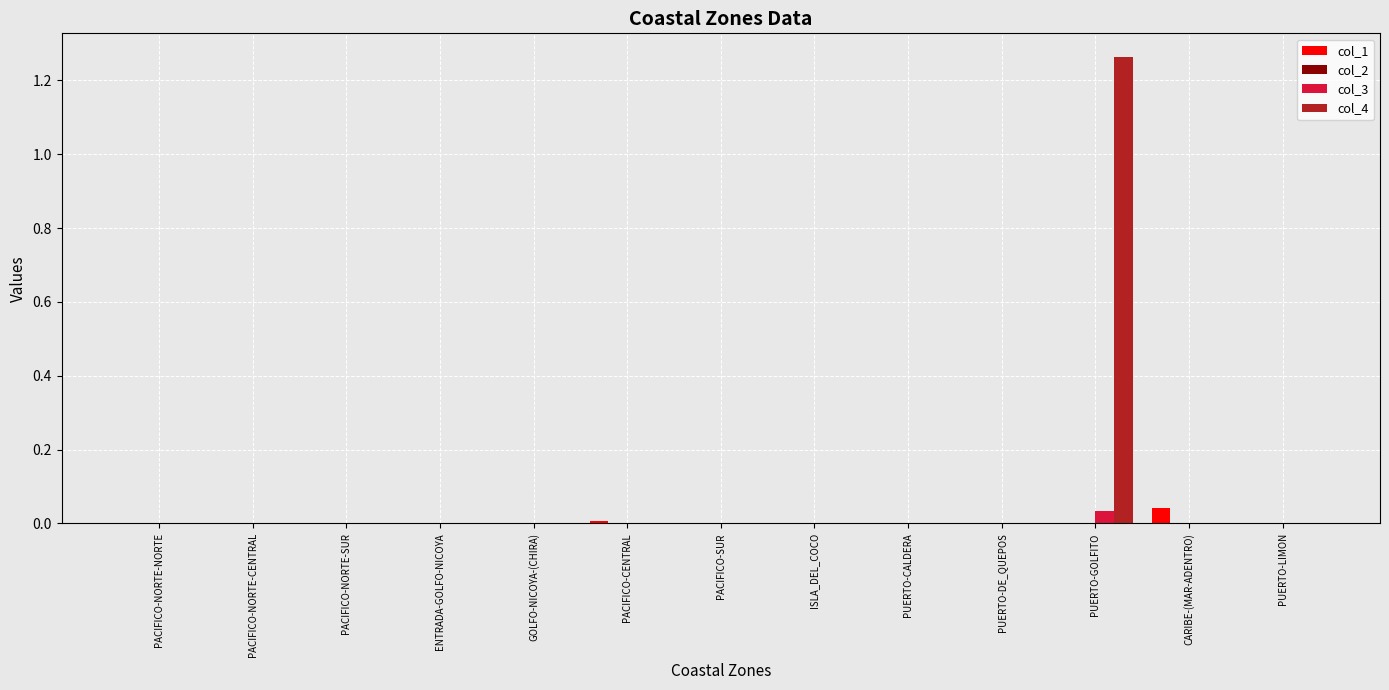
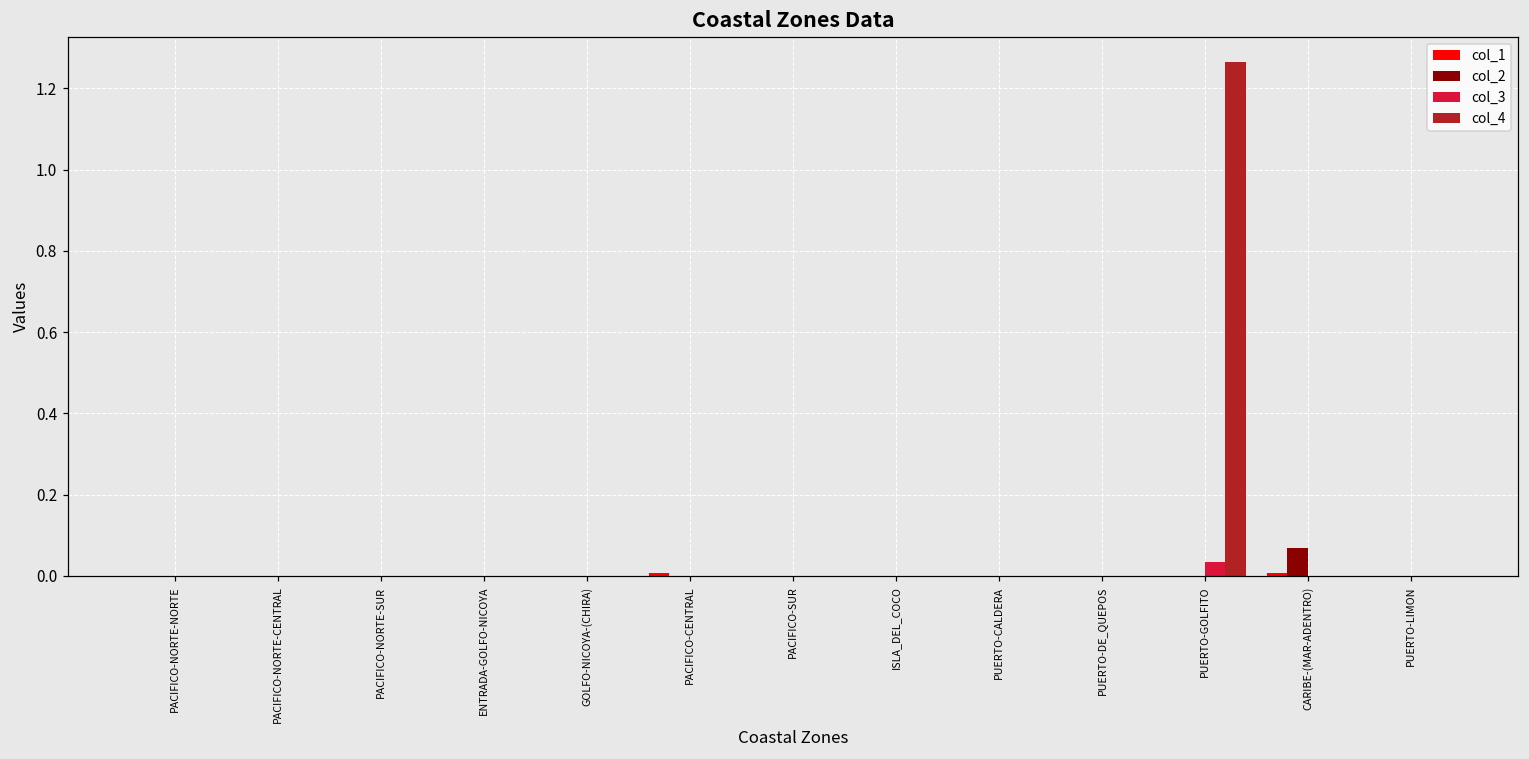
  {
    "col_1": {
      "PACIFICO-NORTE-NORTE": 0.00,
      "PACIFICO-NORTE-CENTRAL": 0.00,
      "PACIFICO-NORTE-SUR": 0.00,
      "ENTRADA-GOLFO-NICOYA": 0.00,
      "GOLFO-NICOYA-(CHIRA)": 0.00,
      "PACIFICO-CENTRAL": 0.01,
      "PACIFICO-SUR": 0.00,
      "ISLA_DEL_COCO": 0.00,
      "PUERTO-CALDERA": 0.00,
      "PUERTO-DE_QUEPOS": 0.00,
      "PUERTO-GOLFITO": 0.00,
-     "CARIBE-(MAR-ADENTRO)": 0.04,
+     "CARIBE-(MAR-ADENTRO)": 0.01,
      "PUERTO-LIMON": 0.00
    },
    "col_2": {
      "PACIFICO-NORTE-NORTE": 0.00,
      "PACIFICO-NORTE-CENTRAL": 0.00,
      "PACIFICO-NORTE-SUR": 0.00,
      "ENTRADA-GOLFO-NICOYA": 0.00,
      "GOLFO-NICOYA-(CHIRA)": 0.00,
      "PACIFICO-CENTRAL": 0.00,
      "PACIFICO-SUR": 0.00,
      "ISLA_DEL_COCO": 0.00,
      "PUERTO-CALDERA": 0.00,
      "PUERTO-DE_QUEPOS": 0.00,
      "PUERTO-GOLFITO": 0.00,
-     "CARIBE-(MAR-ADENTRO)": 0.00,
+     "CARIBE-(MAR-ADENTRO)": 0.07,
      "PUERTO-LIMON": 0.00
    }
  }
